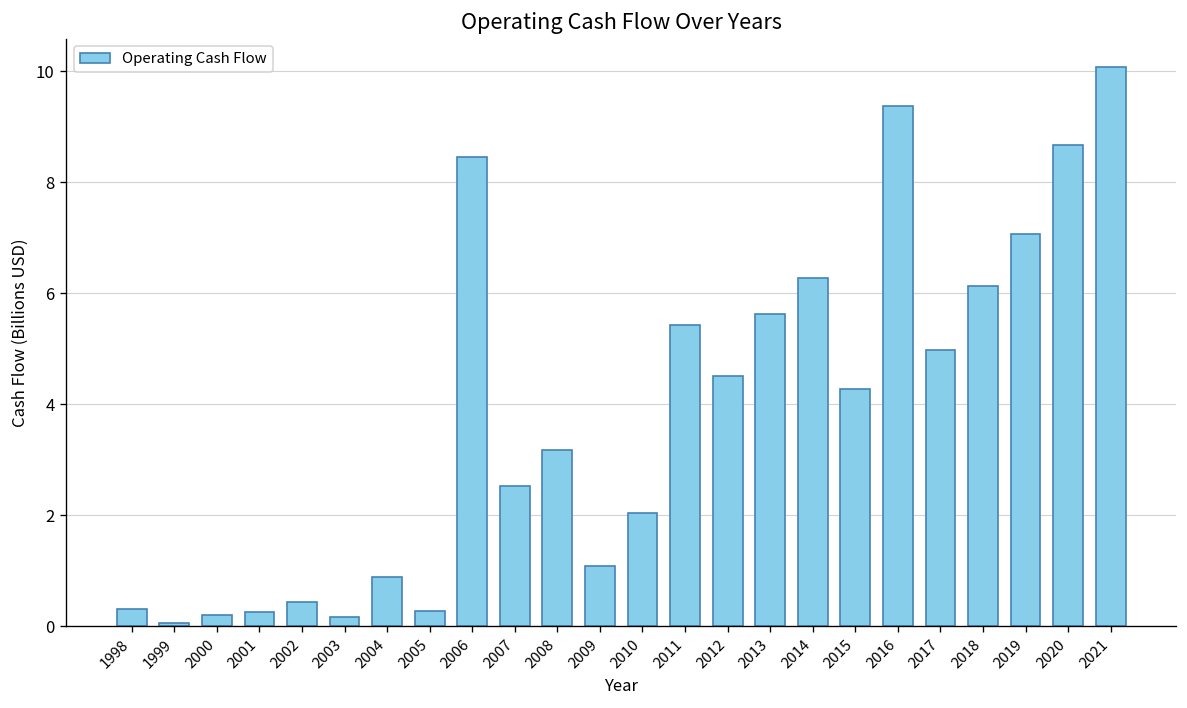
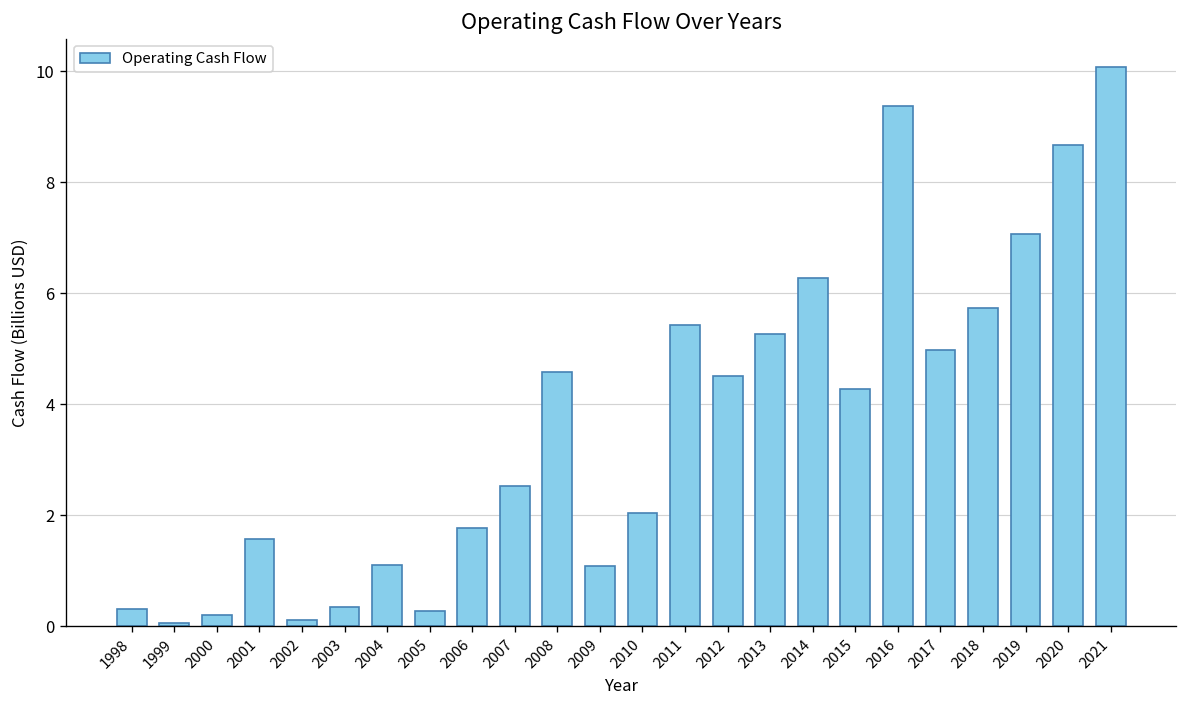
  {
    "1998": 0.3,
    "1999": 0.1,
    "2000": 0.2,
-   "2001": 0.2,
-   "2002": 0.4,
-   "2003": 0.2,
-   "2004": 0.9,
+   "2001": 1.6,
+   "2002": 0.1,
+   "2003": 0.4,
+   "2004": 1.1,
    "2005": 0.3,
-   "2006": 8.5,
+   "2006": 1.8,
    "2007": 2.5,
-   "2008": 3.2,
+   "2008": 4.6,
    "2009": 1.1,
    "2010": 2.0,
    "2011": 5.4,
    "2012": 4.5,
-   "2013": 5.6,
+   "2013": 5.3,
    "2014": 6.3,
    "2015": 4.3,
    "2016": 9.4,
    "2017": 5.0,
-   "2018": 6.1,
+   "2018": 5.7,
    "2019": 7.1,
    "2020": 8.7,
    "2021": 10.1
  }
